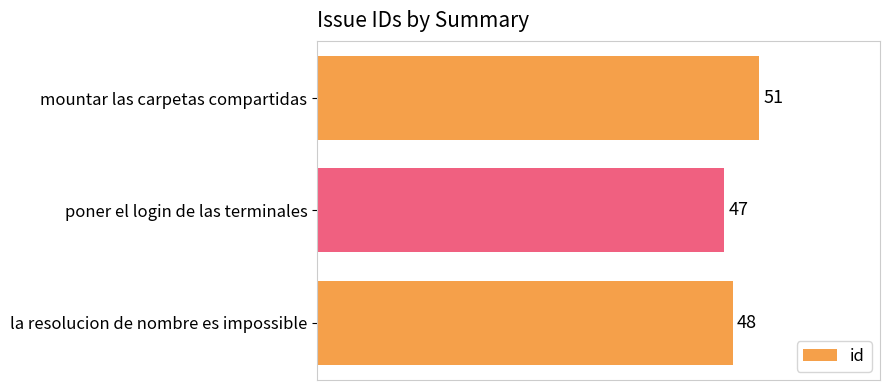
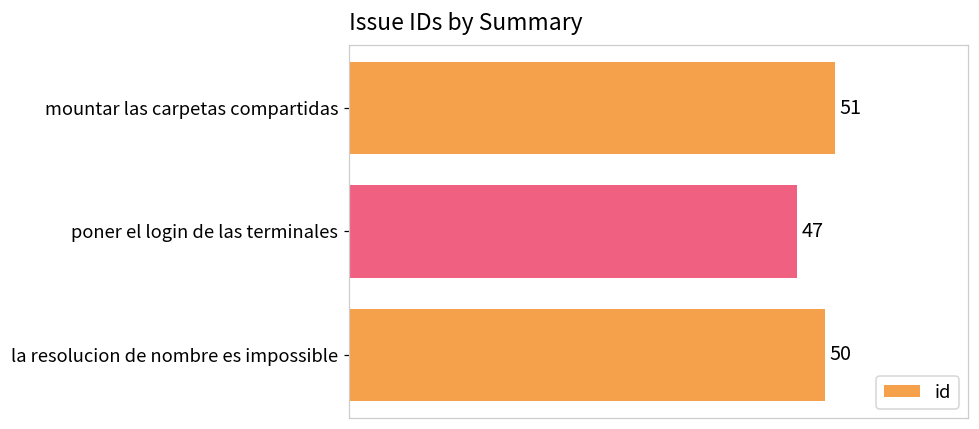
  {
    "mountar las carpetas compartidas": 51,
    "poner el login de las terminales": 47,
-   "la resolucion de nombre es impossible": 48
+   "la resolucion de nombre es impossible": 50
  }
